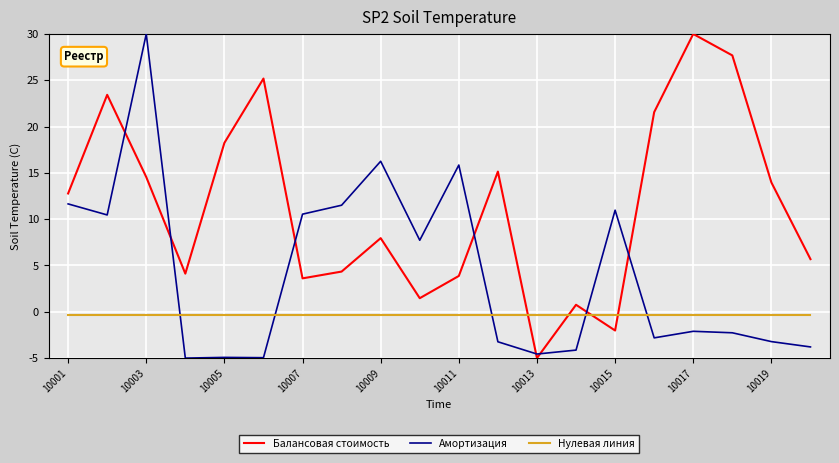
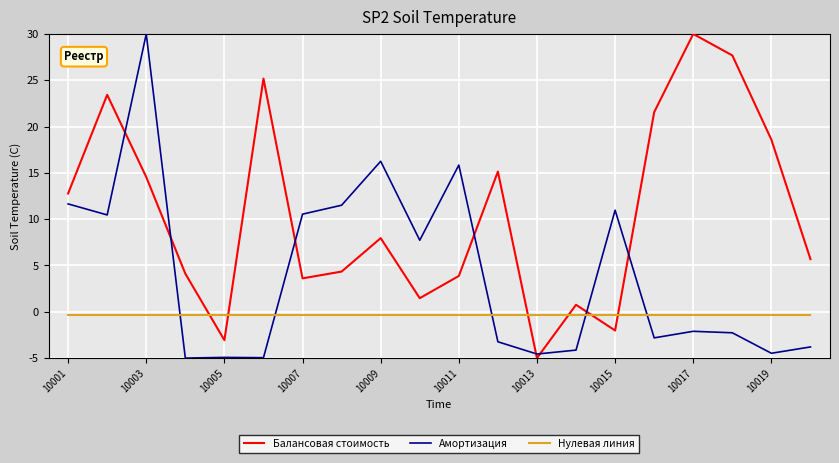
  {
    "Балансовая стоимость": {
      "10001": 13,
      "10003": 15,
-     "10005": 18,
+     "10005": -3,
      "10007": 4,
      "10009": 8,
      "10011": 4,
      "10013": -5,
      "10015": -2,
      "10017": 30,
-     "10019": 14
+     "10019": 19
    },
    "Амортизация": {
      "10001": 12,
      "10003": 30,
      "10005": -5,
      "10007": 11,
      "10009": 16,
      "10011": 16,
      "10013": -5,
      "10015": 11,
      "10017": -2,
-     "10019": -3
+     "10019": -4
    },
    "Нулевая линия": {
      "10001": 0,
      "10003": 0,
      "10005": 0,
      "10007": 0,
      "10009": 0,
      "10011": 0,
      "10013": 0,
      "10015": 0,
      "10017": 0,
      "10019": 0
    }
  }
